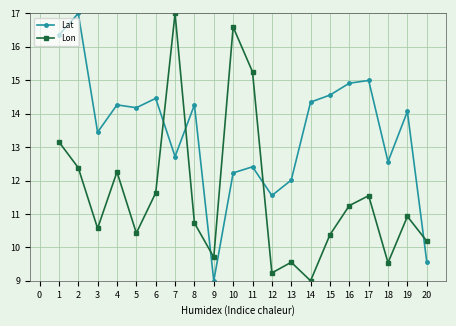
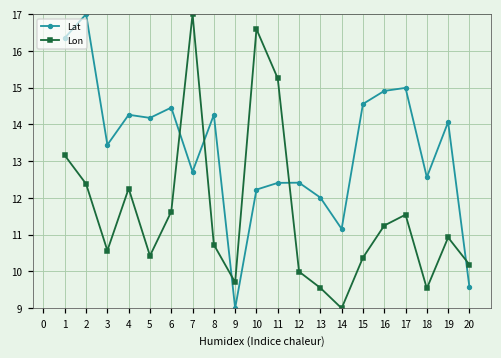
  {
    "Lat": {
      "2": 17.0,
      "3": 13.4,
      "4": 14.3,
      "5": 14.2,
      "6": 14.5,
      "7": 12.7,
      "8": 14.3,
      "9": 9.0,
      "10": 12.2,
      "11": 12.4,
-     "12": 11.6,
+     "12": 12.4,
      "13": 12.0,
-     "14": 14.3,
+     "14": 11.2,
      "15": 14.6,
      "16": 14.9,
      "17": 15.0,
      "18": 12.6,
      "19": 14.1,
      "20": 9.6
    },
    "Lon": {
      "1": 13.2,
      "2": 12.4,
      "3": 10.6,
      "4": 12.3,
      "5": 10.4,
      "6": 11.6,
      "7": 17.0,
      "8": 10.7,
      "9": 9.7,
      "10": 16.6,
      "11": 15.3,
-     "12": 9.2,
+     "12": 10.0,
      "13": 9.6,
      "14": 9.0,
      "15": 10.4,
      "16": 11.2,
      "17": 11.5,
      "18": 9.5,
      "19": 10.9,
      "20": 10.2
    }
  }
